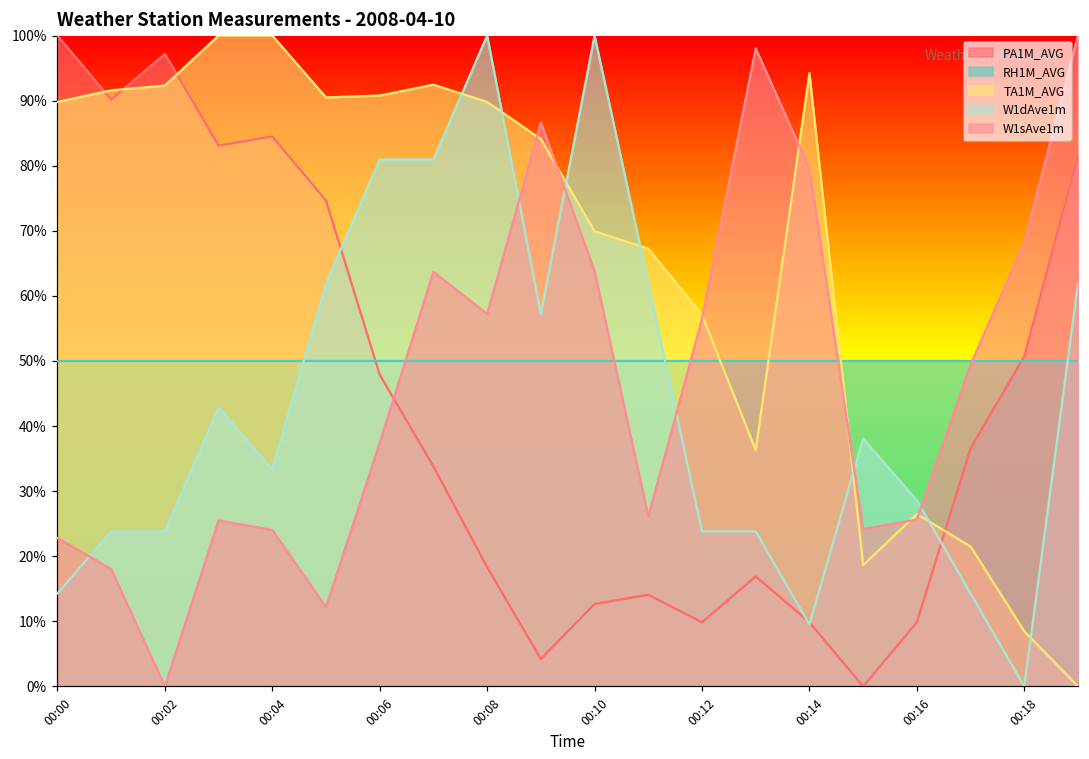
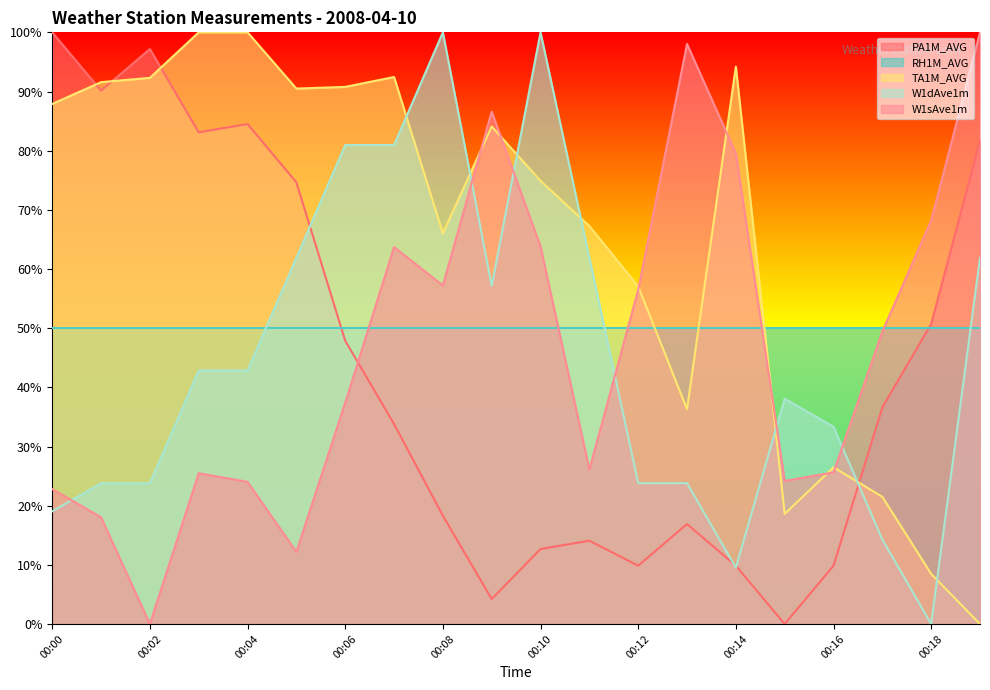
  {
    "RH1M_AVG": {
      "00:00": "50%",
      "00:02": "50%",
      "00:04": "50%",
      "00:06": "50%",
      "00:08": "50%",
      "00:10": "50%",
      "00:12": "50%",
      "00:14": "50%",
      "00:16": "50%",
      "00:18": "50%"
    },
    "TA1M_AVG": {
-     "00:00": "90%",
+     "00:00": "88%",
      "00:02": "92%",
      "00:04": "100%",
      "00:06": "91%",
-     "00:08": "90%",
-     "00:10": "70%",
+     "00:08": "66%",
+     "00:10": "75%",
      "00:12": "57%",
      "00:14": "94%",
      "00:16": "26%",
      "00:18": "8%"
    },
    "W1dAve1m": {
-     "00:00": "14%",
+     "00:00": "19%",
      "00:02": "24%",
-     "00:04": "33%",
+     "00:04": "43%",
      "00:06": "81%",
      "00:08": "100%",
      "00:10": "100%",
      "00:12": "24%",
-     "00:16": "29%",
+     "00:16": "33%",
      "00:18": "0%"
    }
  }
